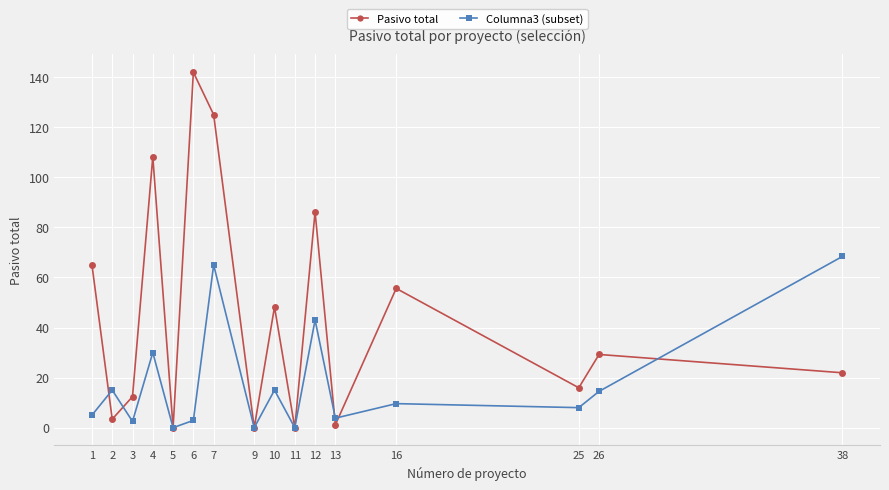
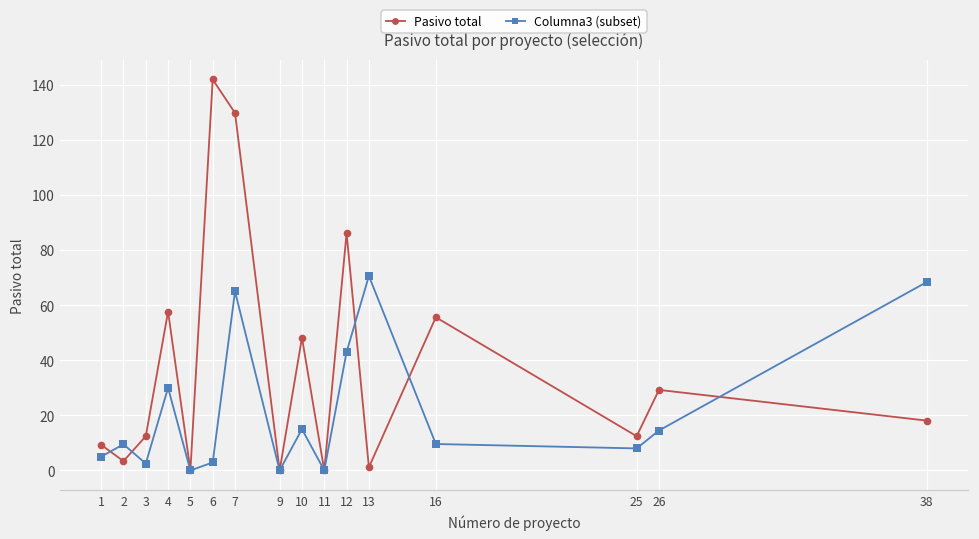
  {
    "Pasivo total": {
-     "1": 65,
+     "1": 9,
      "2": 3,
      "3": 12,
-     "4": 108,
+     "4": 58,
      "6": 142,
-     "7": 125,
+     "7": 130,
      "10": 48,
      "12": 86,
      "13": 1,
      "16": 56,
-     "25": 16,
+     "25": 12,
      "26": 29,
-     "38": 22
+     "38": 18
    },
    "Columna3 (subset)": {
      "1": 5,
-     "2": 15,
+     "2": 10,
      "3": 3,
      "4": 30,
      "6": 3,
      "7": 65,
      "10": 15,
      "12": 43,
-     "13": 4,
+     "13": 71,
      "16": 10,
      "25": 8,
      "26": 15,
      "38": 68
    }
  }
